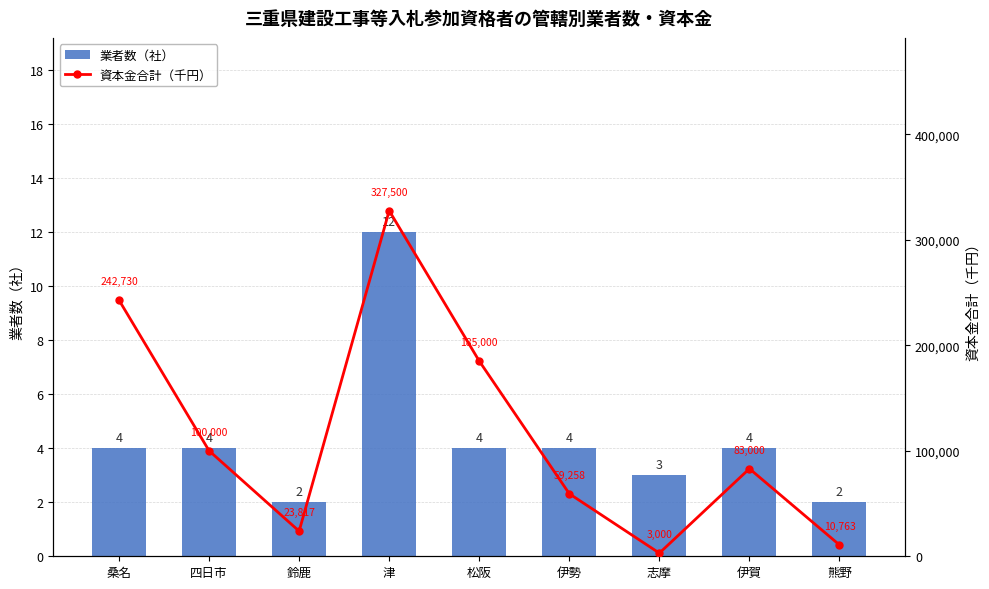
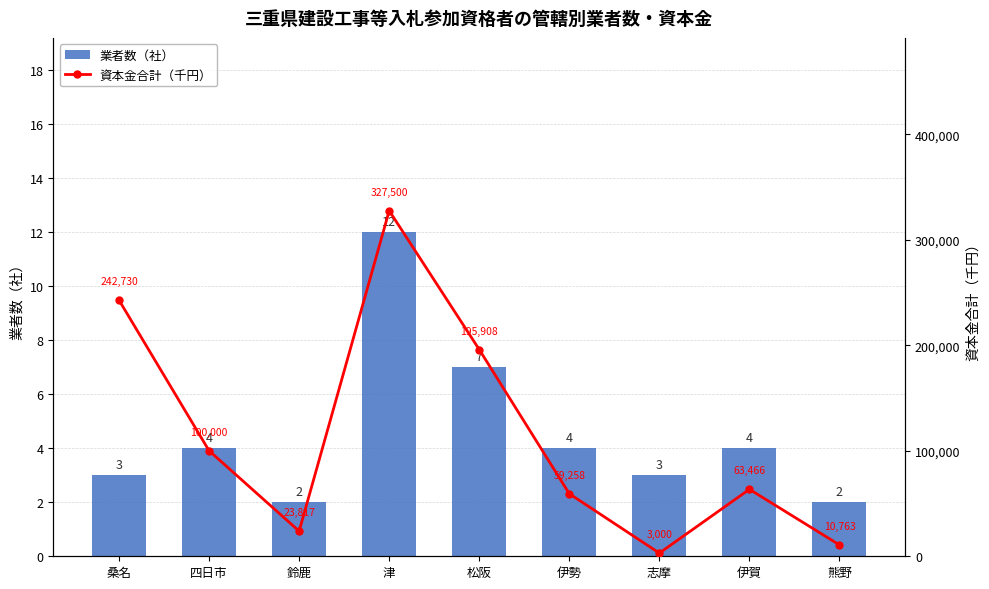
  {
    "業者数（社）": {
-     "桑名": "4",
+     "桑名": "3",
      "鈴鹿": "2",
      "津": "12",
-     "松阪": "4",
+     "松阪": "7",
      "伊勢": "4",
      "志摩": "3",
      "伊賀": "4",
      "熊野": "2"
    },
    "資本金合計（千円）": {
      "桑名": "242,730",
      "四日市": "100,000",
      "鈴鹿": "23,817",
      "津": "327,500",
-     "松阪": "185,000",
+     "松阪": "195,908",
      "伊勢": "59,258",
      "志摩": "3,000",
-     "伊賀": "83,000",
+     "伊賀": "63,466",
      "熊野": "10,763"
    }
  }
